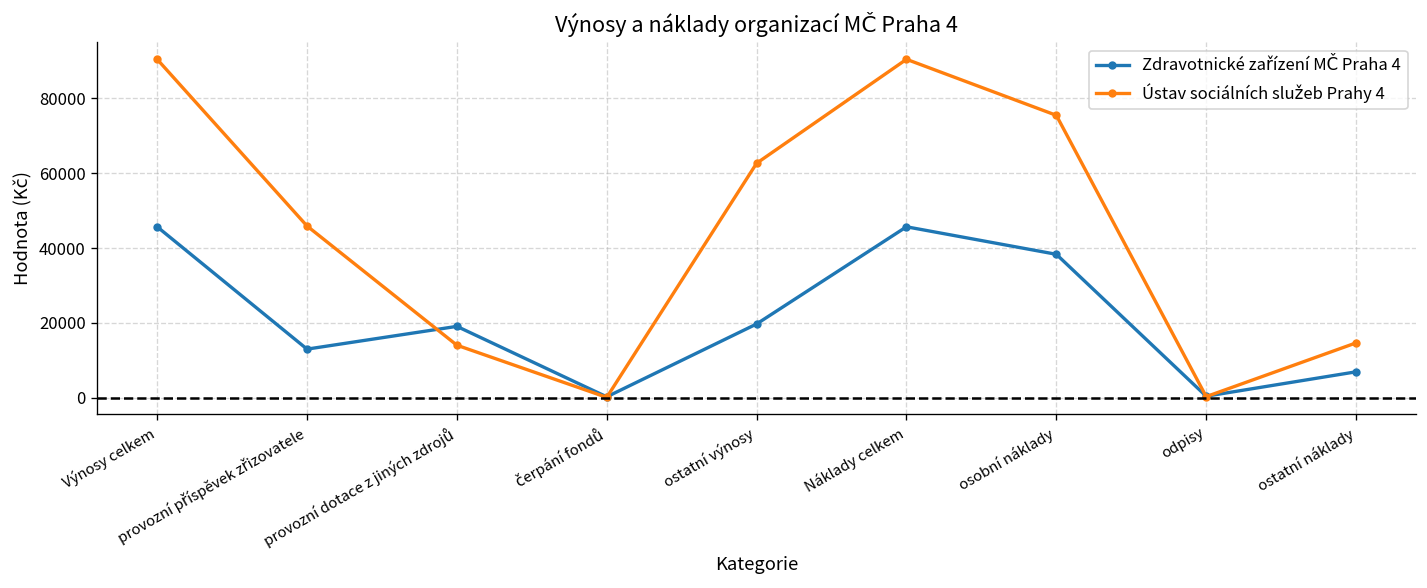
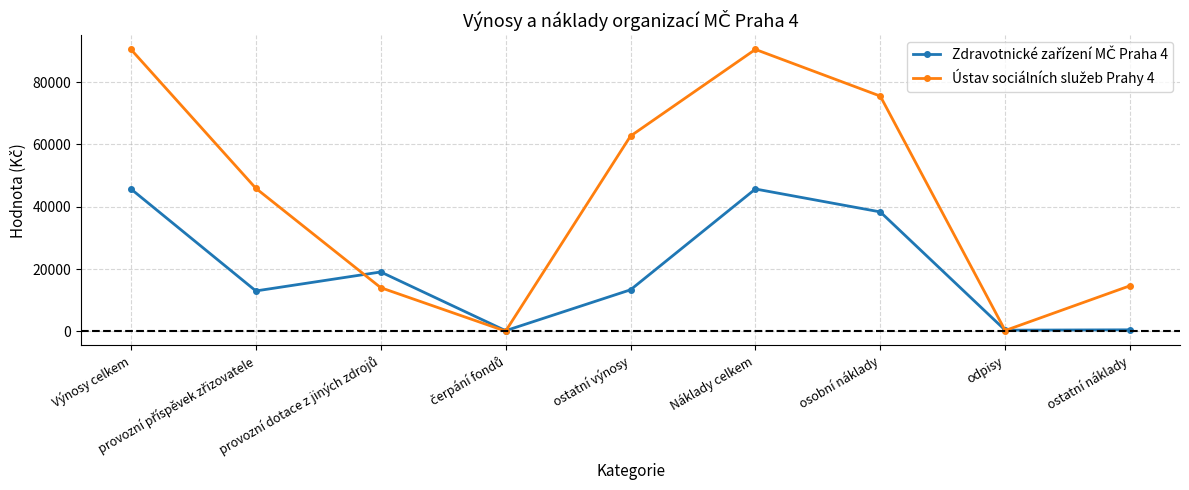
  {
    "Zdravotnické zařízení MČ Praha 4": {
      "Výnosy celkem": 46000,
      "provozní příspěvek zřizovatele": 13000,
      "provozní dotace z jiných zdrojů": 19000,
-     "ostatní výnosy": 20000,
+     "ostatní výnosy": 13000,
      "Náklady celkem": 46000,
      "osobní náklady": 38000,
-     "ostatní náklady": 7000
+     "ostatní náklady": 1000
    },
    "Ústav sociálních služeb Prahy 4": {
      "Výnosy celkem": 90000,
      "provozní příspěvek zřizovatele": 46000,
      "provozní dotace z jiných zdrojů": 14000,
      "ostatní výnosy": 63000,
      "Náklady celkem": 90000,
      "osobní náklady": 75000,
      "ostatní náklady": 15000
    }
  }
